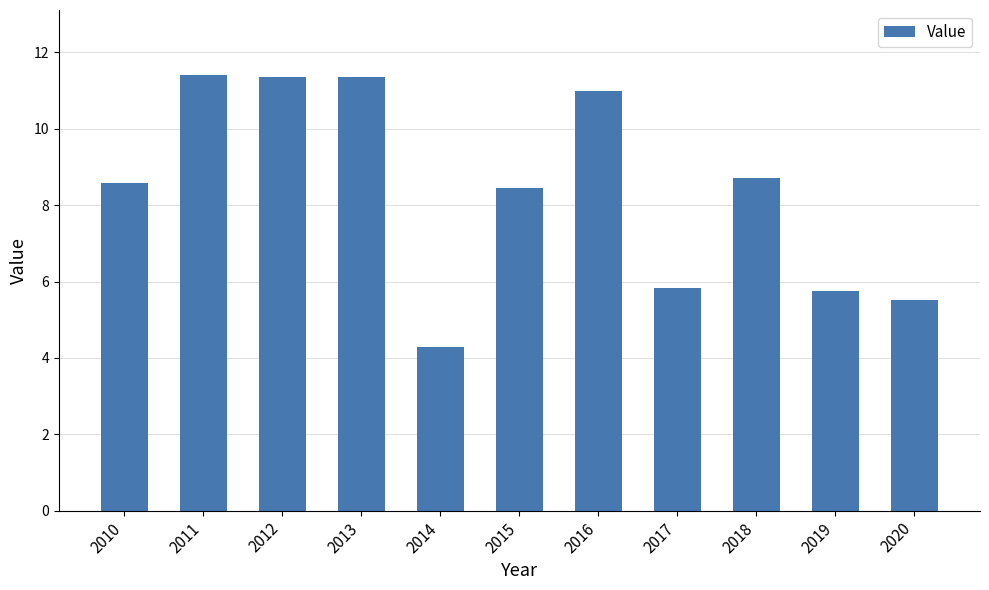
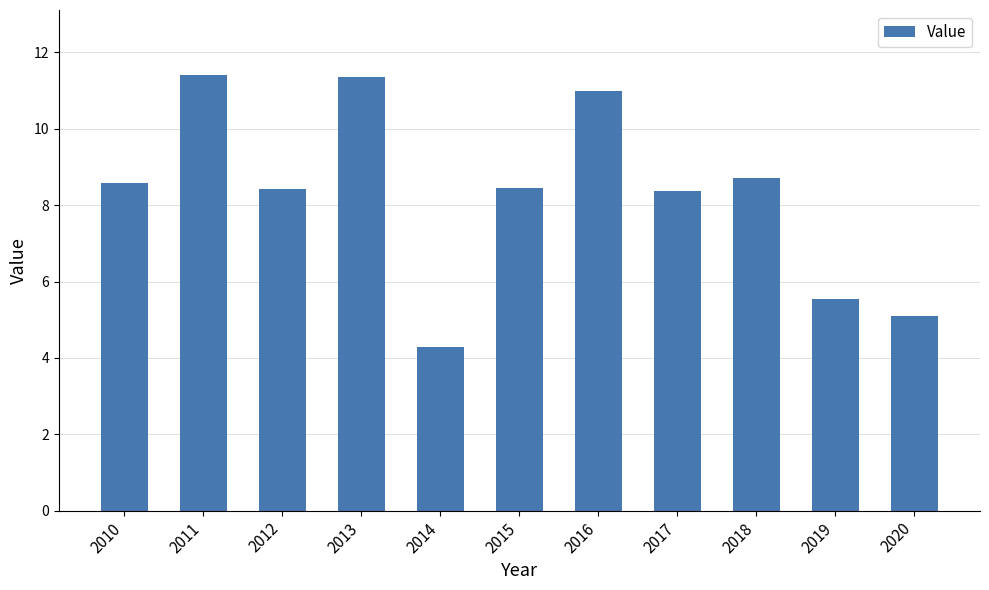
  {
    "2010": 8.6,
    "2011": 11.4,
-   "2012": 11.4,
+   "2012": 8.4,
    "2013": 11.4,
    "2014": 4.3,
    "2015": 8.5,
    "2016": 11.0,
-   "2017": 5.8,
+   "2017": 8.4,
    "2018": 8.7,
-   "2019": 5.8,
-   "2020": 5.5
+   "2019": 5.5,
+   "2020": 5.1
  }
